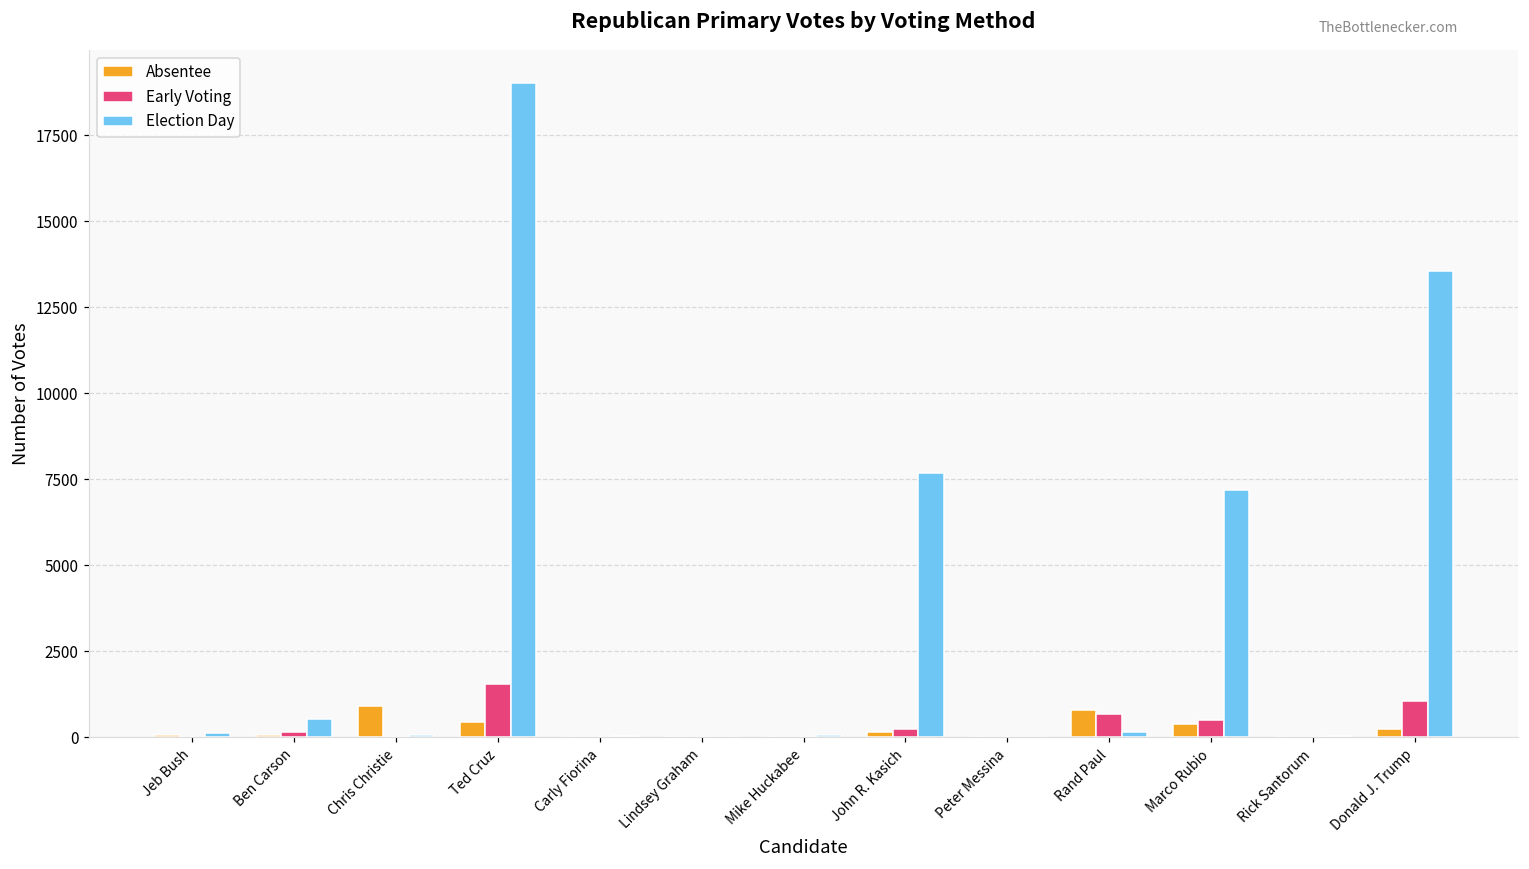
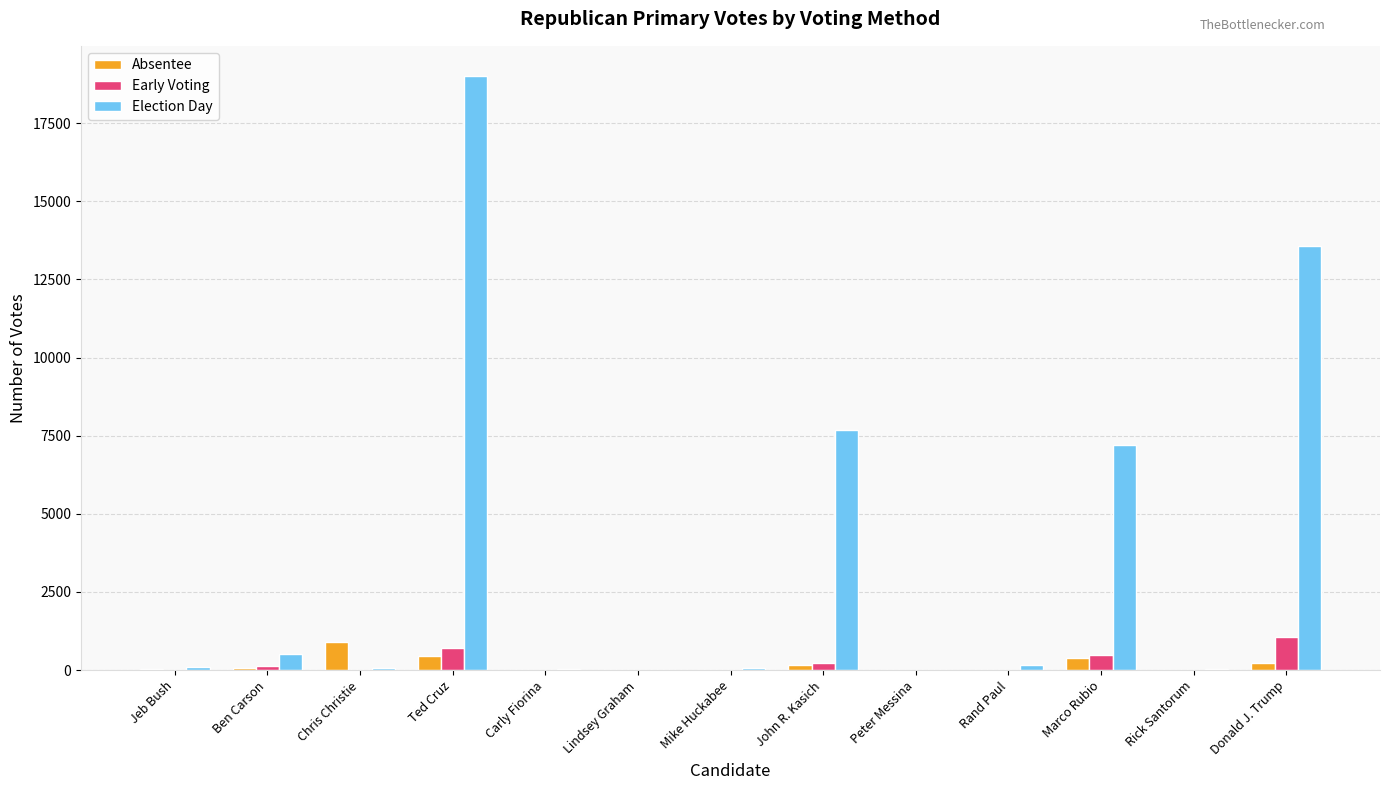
  {
    "Absentee": {
      "Chris Christie": 900,
      "Ted Cruz": 400,
      "John R. Kasich": 100,
      "Peter Messina": 0,
-     "Rand Paul": 800,
+     "Rand Paul": 0,
      "Marco Rubio": 400,
      "Donald J. Trump": 200
    },
    "Early Voting": {
      "Ben Carson": 100,
-     "Ted Cruz": 1500,
+     "Ted Cruz": 700,
      "John R. Kasich": 200,
      "Peter Messina": 0,
-     "Rand Paul": 700,
+     "Rand Paul": 0,
      "Marco Rubio": 500,
      "Donald J. Trump": 1100
    },
    "Election Day": {
      "Jeb Bush": 100,
      "Ben Carson": 500,
      "Ted Cruz": 19000,
      "John R. Kasich": 7700,
      "Rand Paul": 200,
      "Marco Rubio": 7200,
      "Donald J. Trump": 13600
    }
  }
